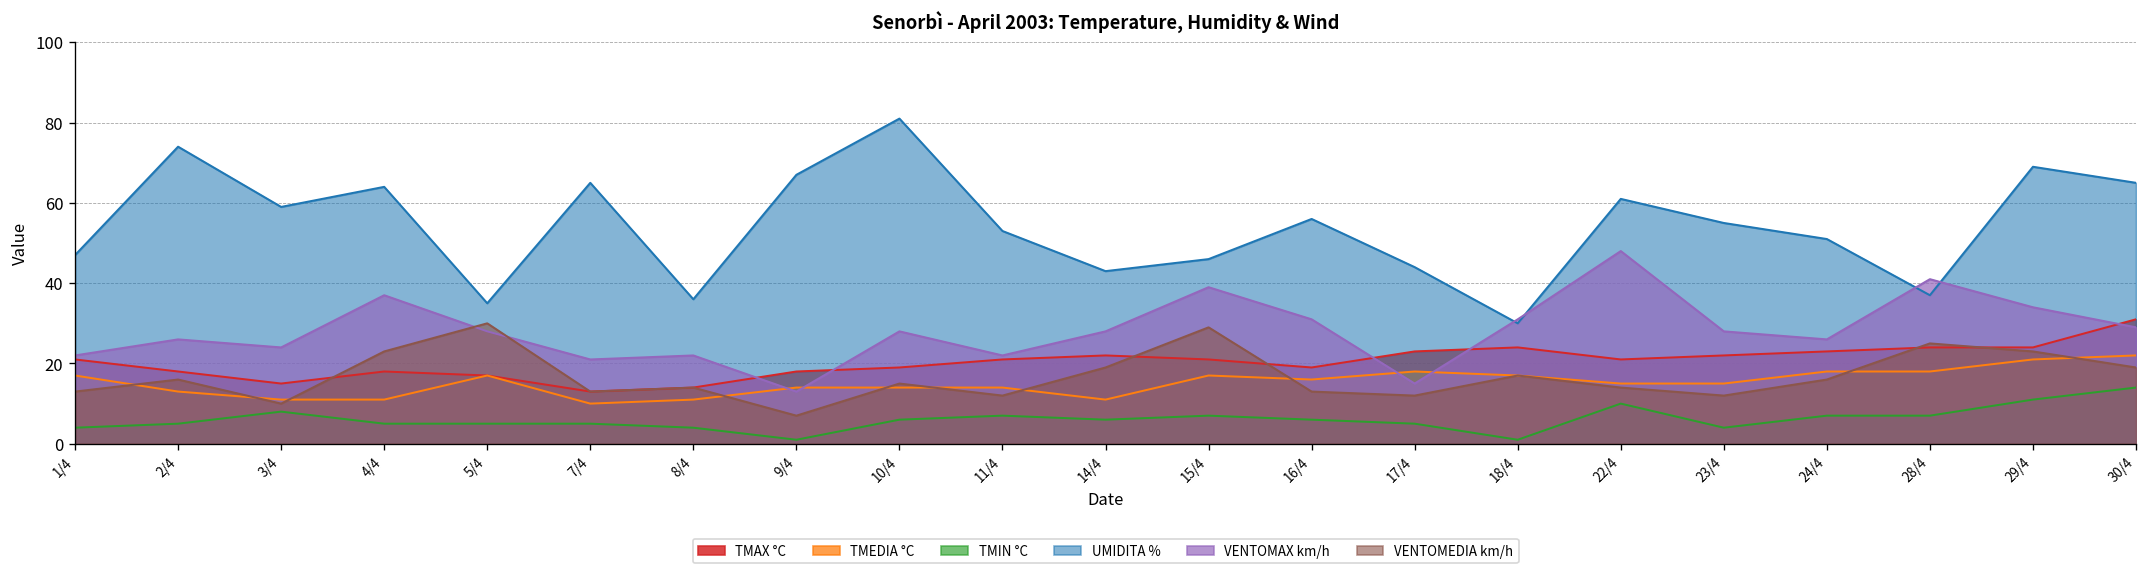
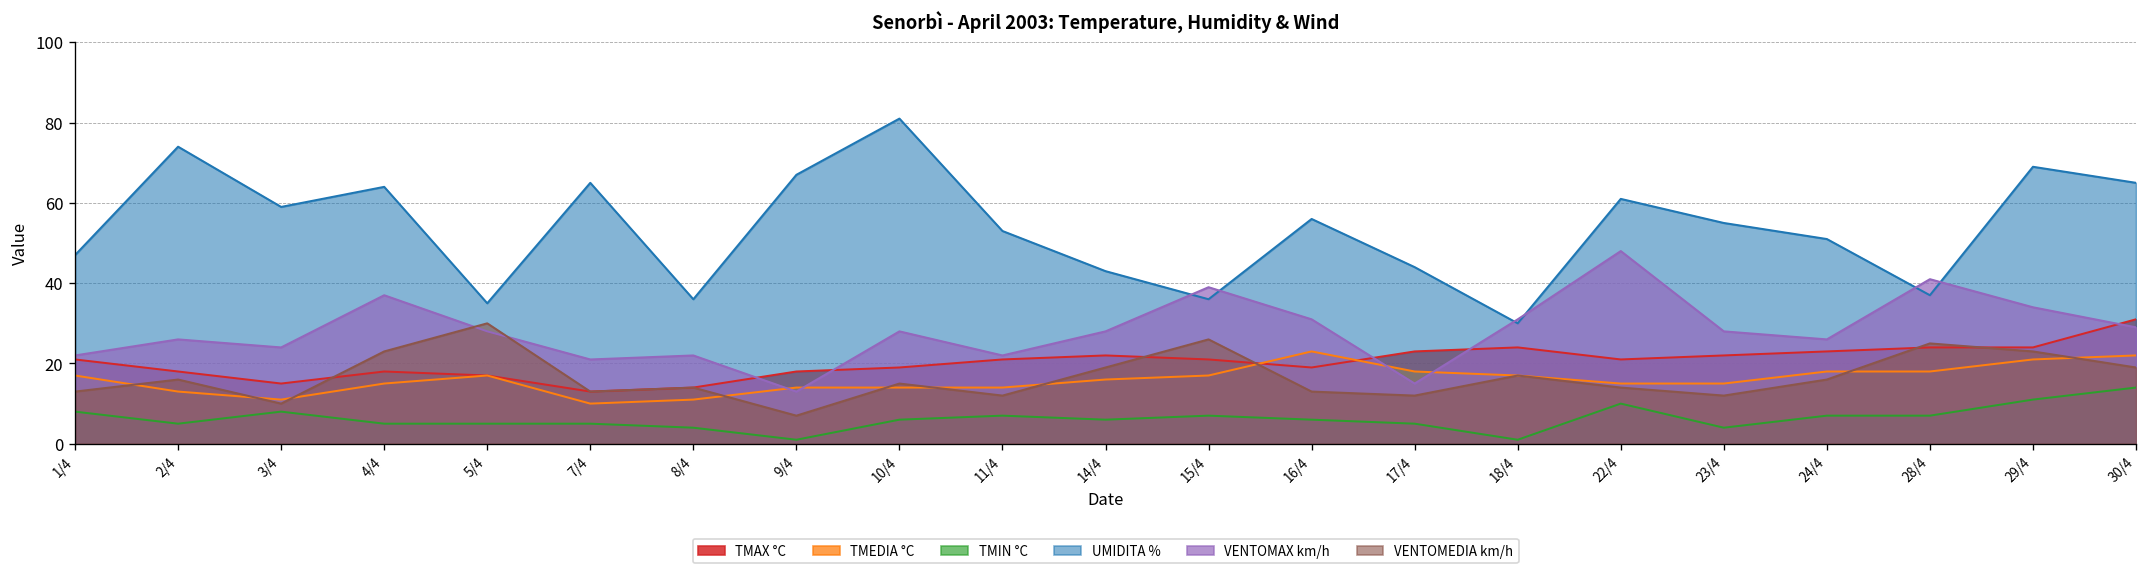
  {
    "TMAX °C": {
      "1/4": 21,
      "2/4": 18,
      "3/4": 15,
      "4/4": 18,
      "9/4": 18,
      "10/4": 19,
      "11/4": 21,
      "14/4": 22,
      "15/4": 21,
      "16/4": 19,
      "17/4": 23,
      "18/4": 24,
      "22/4": 21,
      "23/4": 22,
      "24/4": 23,
      "28/4": 24,
      "29/4": 24,
      "30/4": 31
    },
    "TMEDIA °C": {
      "1/4": 17,
      "2/4": 13,
      "3/4": 11,
-     "4/4": 11,
+     "4/4": 15,
      "7/4": 10,
      "8/4": 11,
      "9/4": 14,
      "10/4": 14,
      "11/4": 14,
-     "14/4": 11,
+     "14/4": 16,
      "15/4": 17,
-     "16/4": 16,
+     "16/4": 23,
      "17/4": 18,
      "22/4": 15,
      "23/4": 15,
      "24/4": 18,
      "28/4": 18,
      "29/4": 21,
      "30/4": 22
    },
    "TMIN °C": {
-     "1/4": 4,
+     "1/4": 8,
      "2/4": 5,
      "3/4": 8,
      "4/4": 5,
      "5/4": 5,
      "7/4": 5,
      "8/4": 4,
      "9/4": 1,
      "10/4": 6,
      "11/4": 7,
      "14/4": 6,
      "15/4": 7,
      "16/4": 6,
      "17/4": 5,
      "18/4": 1,
      "22/4": 10,
      "23/4": 4,
      "24/4": 7,
      "28/4": 7,
      "29/4": 11,
      "30/4": 14
    },
    "UMIDITA %": {
      "1/4": 47,
      "2/4": 74,
      "3/4": 59,
      "4/4": 64,
      "5/4": 35,
      "7/4": 65,
      "8/4": 36,
      "9/4": 67,
      "10/4": 81,
      "11/4": 53,
      "14/4": 43,
-     "15/4": 46,
+     "15/4": 36,
      "16/4": 56,
      "17/4": 44,
      "18/4": 30,
      "22/4": 61,
      "23/4": 55,
      "24/4": 51,
      "28/4": 37,
      "29/4": 69,
      "30/4": 65
    },
    "VENTOMAX km/h": {
      "1/4": 22,
      "2/4": 26,
      "3/4": 24,
      "4/4": 37,
      "5/4": 28,
      "7/4": 21,
      "8/4": 22,
      "9/4": 13,
      "10/4": 28,
      "11/4": 22,
      "14/4": 28,
      "15/4": 39,
      "16/4": 31,
      "17/4": 15,
      "18/4": 31,
      "22/4": 48,
      "23/4": 28,
      "24/4": 26,
      "28/4": 41,
      "29/4": 34,
      "30/4": 29
    },
    "VENTOMEDIA km/h": {
      "1/4": 13,
      "2/4": 16,
      "3/4": 10,
      "4/4": 23,
      "5/4": 30,
      "9/4": 7,
      "10/4": 15,
      "11/4": 12,
      "14/4": 19,
-     "15/4": 29,
+     "15/4": 26,
      "16/4": 13,
      "17/4": 12,
      "22/4": 14,
      "23/4": 12,
      "24/4": 16,
      "28/4": 25,
      "29/4": 23,
      "30/4": 19
    }
  }
